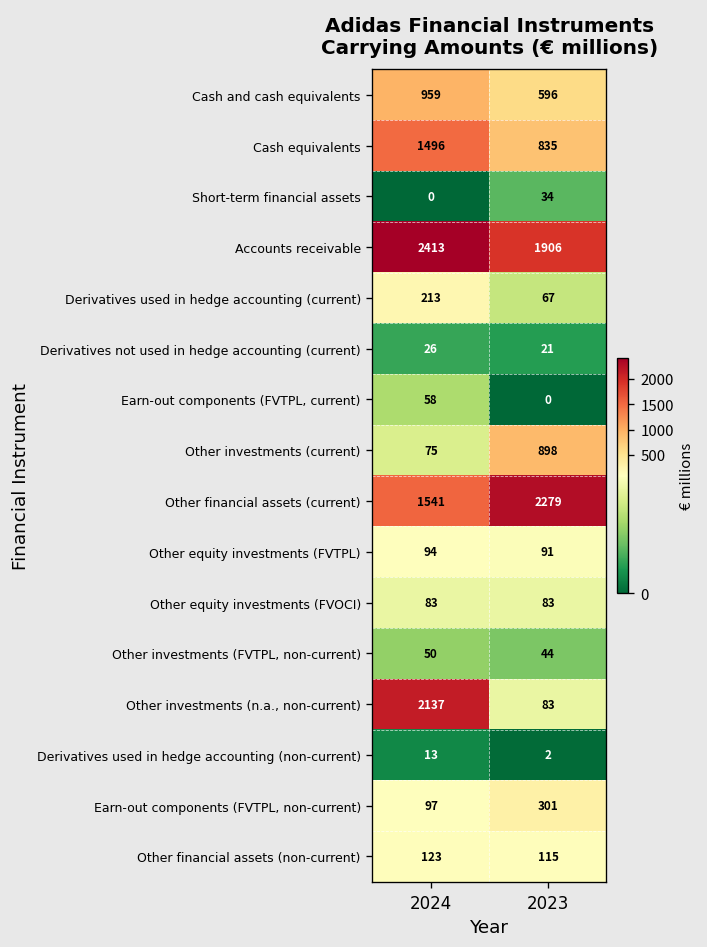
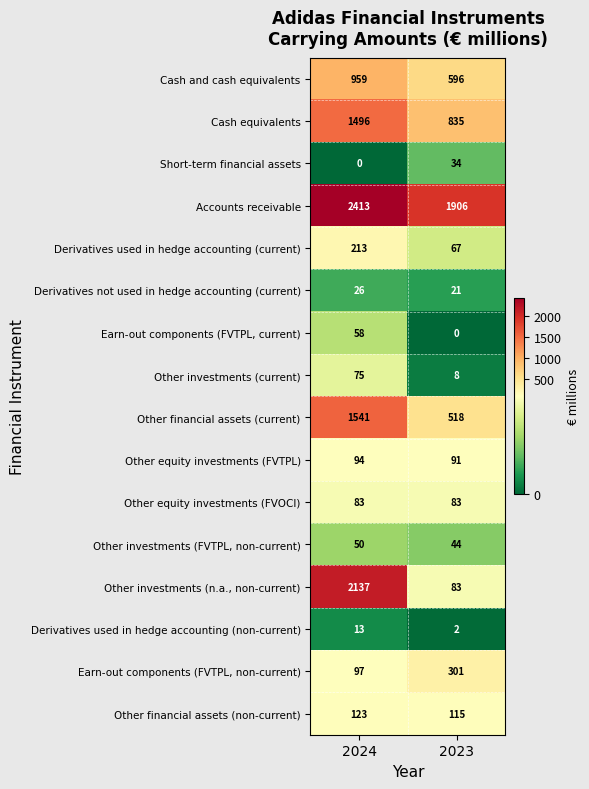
  {
    "Cash and cash equivalents": {
      "2024": 959,
      "2023": 596
    },
    "Cash equivalents": {
      "2024": 1496,
      "2023": 835
    },
    "Short-term financial assets": {
      "2024": 0,
      "2023": 34
    },
    "Accounts receivable": {
      "2024": 2413,
      "2023": 1906
    },
    "Derivatives used in hedge accounting (current)": {
      "2024": 213,
      "2023": 67
    },
    "Derivatives not used in hedge accounting (current)": {
      "2024": 26,
      "2023": 21
    },
    "Earn-out components (FVTPL, current)": {
      "2024": 58,
      "2023": 0
    },
    "Other investments (current)": {
      "2024": 75,
-     "2023": 898
+     "2023": 8
    },
    "Other financial assets (current)": {
      "2024": 1541,
-     "2023": 2279
+     "2023": 518
    },
    "Other equity investments (FVTPL)": {
      "2024": 94,
      "2023": 91
    },
    "Other equity investments (FVOCI)": {
      "2024": 83,
      "2023": 83
    },
    "Other investments (FVTPL, non-current)": {
      "2024": 50,
      "2023": 44
    },
    "Other investments (n.a., non-current)": {
      "2024": 2137,
      "2023": 83
    },
    "Derivatives used in hedge accounting (non-current)": {
      "2024": 13,
      "2023": 2
    },
    "Earn-out components (FVTPL, non-current)": {
      "2024": 97,
      "2023": 301
    },
    "Other financial assets (non-current)": {
      "2024": 123,
      "2023": 115
    }
  }
